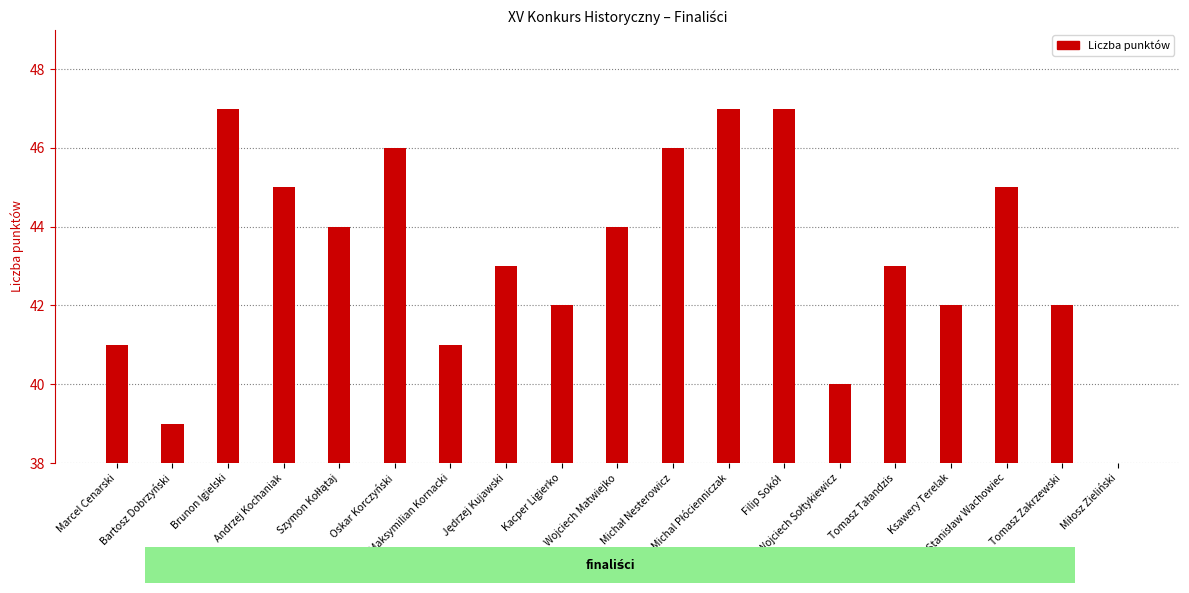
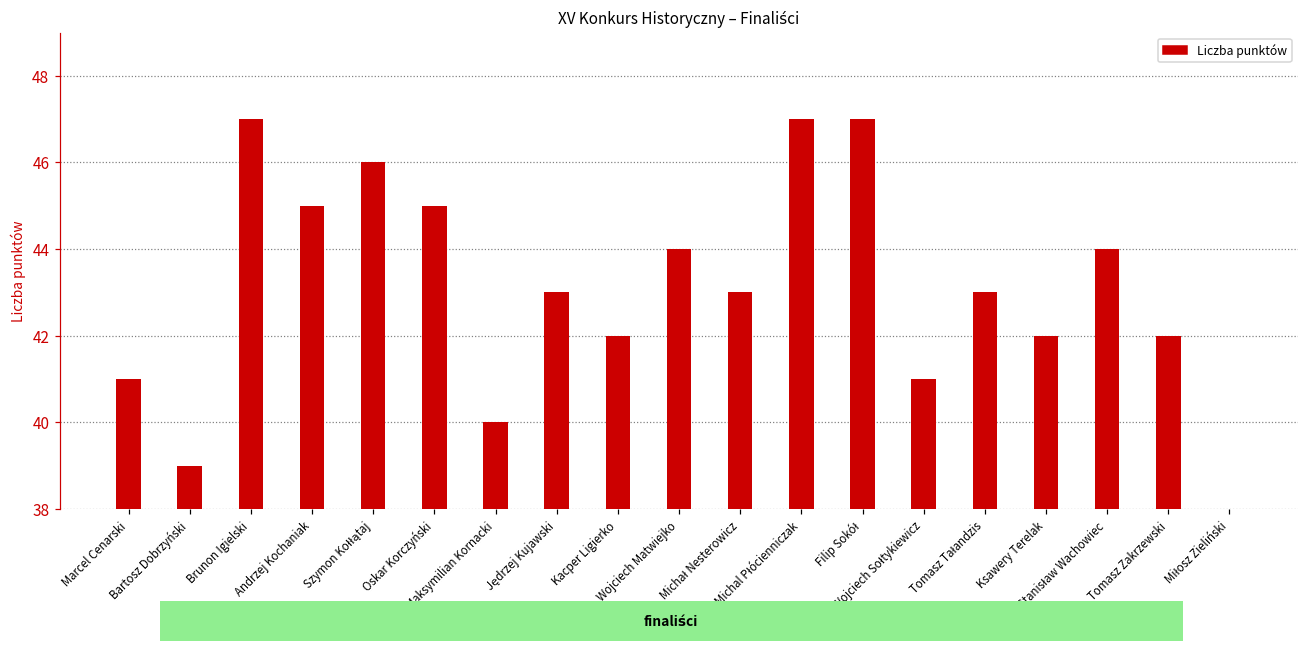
  {
    "Marcel Cenarski": 41,
    "Bartosz Dobrzyński": 39,
    "Brunon Igielski": 47,
    "Andrzej Kochaniak": 45,
-   "Szymon Kołłątaj": 44,
-   "Oskar Korczyński": 46,
-   "Maksymilian Kornacki": 41,
+   "Szymon Kołłątaj": 46,
+   "Oskar Korczyński": 45,
+   "Maksymilian Kornacki": 40,
    "Jędrzej Kujawski": 43,
    "Kacper Ligierko": 42,
    "Wojciech Matwiejko": 44,
-   "Michał Nesterowicz": 46,
+   "Michał Nesterowicz": 43,
    "Michal Płócienniczak": 47,
    "Filip Sokół": 47,
-   "Wojciech Sołtykiewicz": 40,
+   "Wojciech Sołtykiewicz": 41,
    "Tomasz Tałandzis": 43,
    "Ksawery Terelak": 42,
-   "Stanisław Wachowiec": 45,
+   "Stanisław Wachowiec": 44,
    "Tomasz Zakrzewski": 42,
    "Miłosz Zieliński": 38
  }
